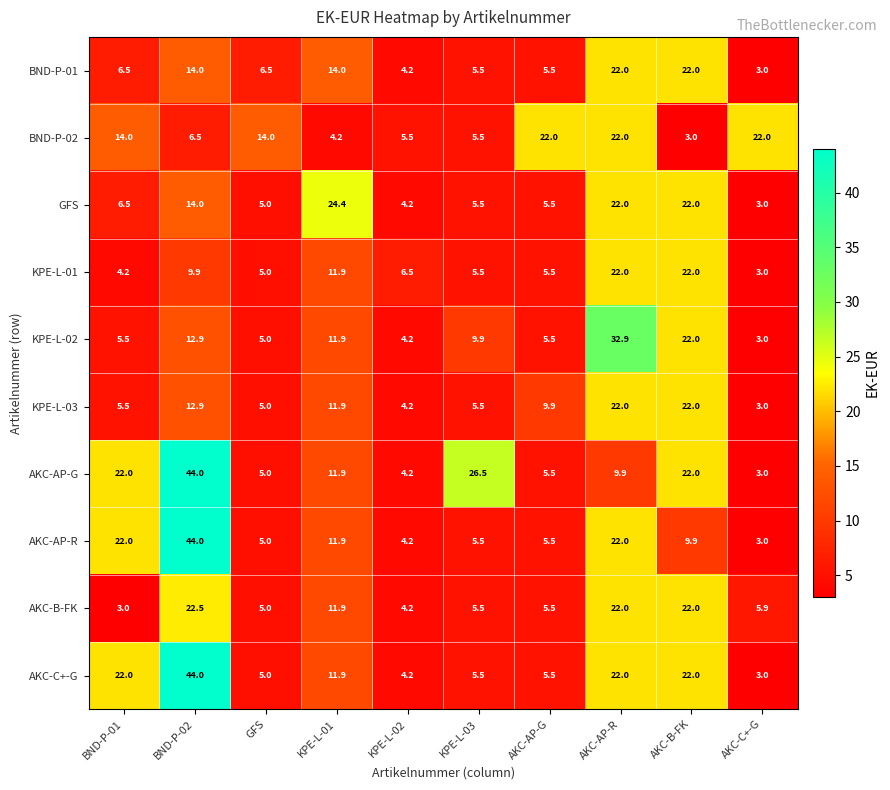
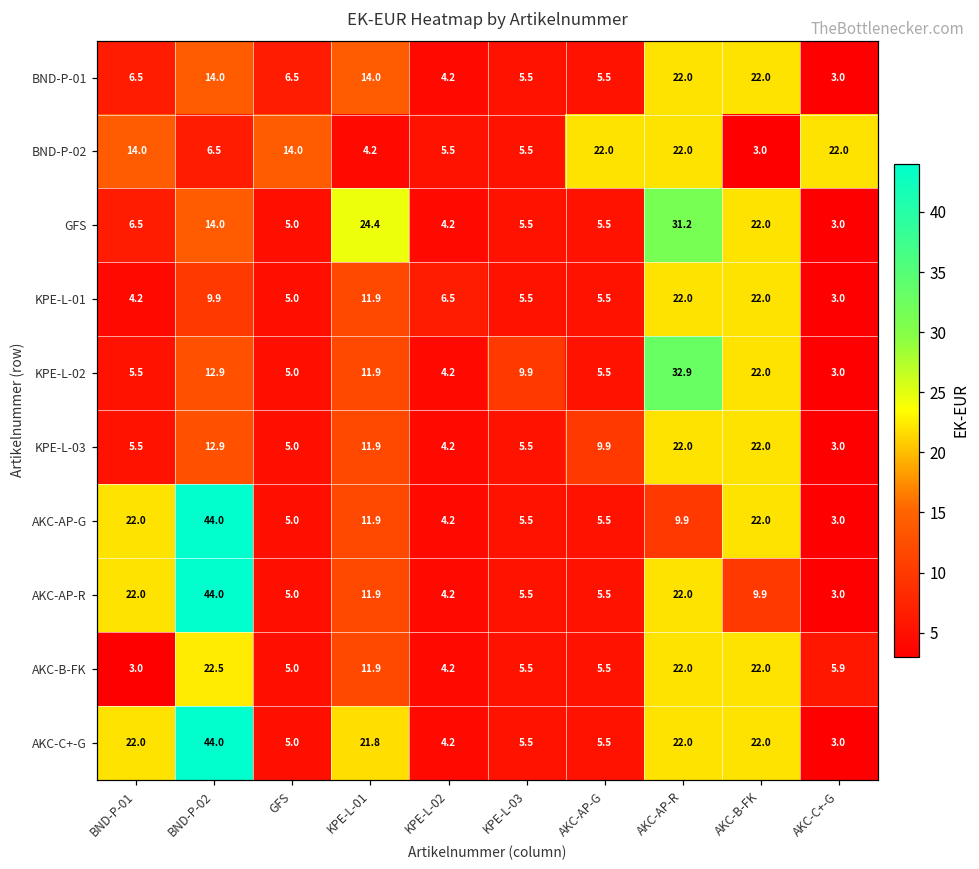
  {
    "BND-P-01": {
      "BND-P-01": 6.5,
      "BND-P-02": 14.0,
      "GFS": 6.5,
      "KPE-L-01": 14.0,
      "KPE-L-02": 4.2,
      "KPE-L-03": 5.5,
      "AKC-AP-G": 5.5,
      "AKC-AP-R": 22.0,
      "AKC-B-FK": 22.0,
      "AKC-C+-G": 3.0
    },
    "BND-P-02": {
      "BND-P-01": 14.0,
      "BND-P-02": 6.5,
      "GFS": 14.0,
      "KPE-L-01": 4.2,
      "KPE-L-02": 5.5,
      "KPE-L-03": 5.5,
      "AKC-AP-G": 22.0,
      "AKC-AP-R": 22.0,
      "AKC-B-FK": 3.0,
      "AKC-C+-G": 22.0
    },
    "GFS": {
      "BND-P-01": 6.5,
      "BND-P-02": 14.0,
      "GFS": 5.0,
      "KPE-L-01": 24.4,
      "KPE-L-02": 4.2,
      "KPE-L-03": 5.5,
      "AKC-AP-G": 5.5,
-     "AKC-AP-R": 22.0,
+     "AKC-AP-R": 31.2,
      "AKC-B-FK": 22.0,
      "AKC-C+-G": 3.0
    },
    "KPE-L-01": {
      "BND-P-01": 4.2,
      "BND-P-02": 9.9,
      "GFS": 5.0,
      "KPE-L-01": 11.9,
      "KPE-L-02": 6.5,
      "KPE-L-03": 5.5,
      "AKC-AP-G": 5.5,
      "AKC-AP-R": 22.0,
      "AKC-B-FK": 22.0,
      "AKC-C+-G": 3.0
    },
    "KPE-L-02": {
      "BND-P-01": 5.5,
      "BND-P-02": 12.9,
      "GFS": 5.0,
      "KPE-L-01": 11.9,
      "KPE-L-02": 4.2,
      "KPE-L-03": 9.9,
      "AKC-AP-G": 5.5,
      "AKC-AP-R": 32.9,
      "AKC-B-FK": 22.0,
      "AKC-C+-G": 3.0
    },
    "KPE-L-03": {
      "BND-P-01": 5.5,
      "BND-P-02": 12.9,
      "GFS": 5.0,
      "KPE-L-01": 11.9,
      "KPE-L-02": 4.2,
      "KPE-L-03": 5.5,
      "AKC-AP-G": 9.9,
      "AKC-AP-R": 22.0,
      "AKC-B-FK": 22.0,
      "AKC-C+-G": 3.0
    },
    "AKC-AP-G": {
      "BND-P-01": 22.0,
      "BND-P-02": 44.0,
      "GFS": 5.0,
      "KPE-L-01": 11.9,
      "KPE-L-02": 4.2,
-     "KPE-L-03": 26.5,
+     "KPE-L-03": 5.5,
      "AKC-AP-G": 5.5,
      "AKC-AP-R": 9.9,
      "AKC-B-FK": 22.0,
      "AKC-C+-G": 3.0
    },
    "AKC-AP-R": {
      "BND-P-01": 22.0,
      "BND-P-02": 44.0,
      "GFS": 5.0,
      "KPE-L-01": 11.9,
      "KPE-L-02": 4.2,
      "KPE-L-03": 5.5,
      "AKC-AP-G": 5.5,
      "AKC-AP-R": 22.0,
      "AKC-B-FK": 9.9,
      "AKC-C+-G": 3.0
    },
    "AKC-B-FK": {
      "BND-P-01": 3.0,
      "BND-P-02": 22.5,
      "GFS": 5.0,
      "KPE-L-01": 11.9,
      "KPE-L-02": 4.2,
      "KPE-L-03": 5.5,
      "AKC-AP-G": 5.5,
      "AKC-AP-R": 22.0,
      "AKC-B-FK": 22.0,
      "AKC-C+-G": 5.9
    },
    "AKC-C+-G": {
      "BND-P-01": 22.0,
      "BND-P-02": 44.0,
      "GFS": 5.0,
-     "KPE-L-01": 11.9,
+     "KPE-L-01": 21.8,
      "KPE-L-02": 4.2,
      "KPE-L-03": 5.5,
      "AKC-AP-G": 5.5,
      "AKC-AP-R": 22.0,
      "AKC-B-FK": 22.0,
      "AKC-C+-G": 3.0
    }
  }
